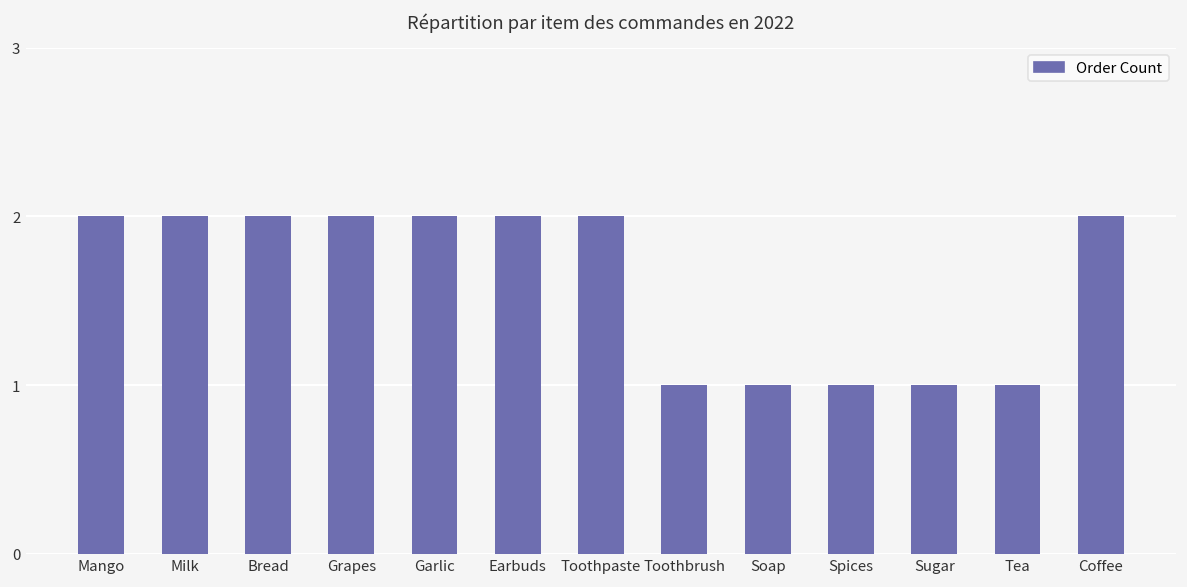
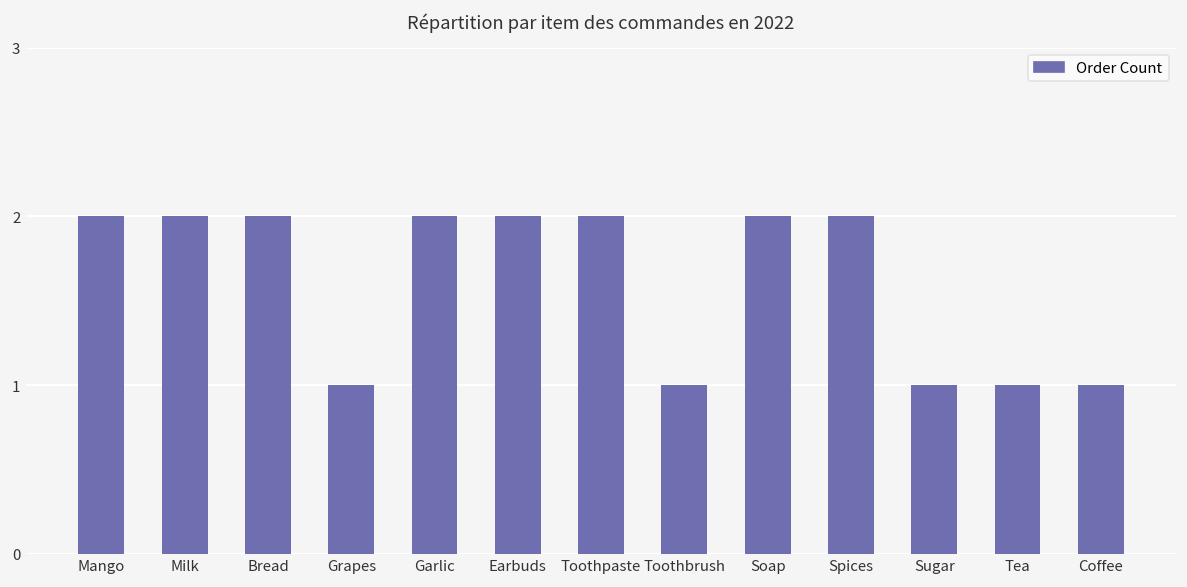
  {
    "Mango": 2,
    "Milk": 2,
    "Bread": 2,
-   "Grapes": 2,
+   "Grapes": 1,
    "Garlic": 2,
    "Earbuds": 2,
    "Toothpaste": 2,
    "Toothbrush": 1,
-   "Soap": 1,
-   "Spices": 1,
+   "Soap": 2,
+   "Spices": 2,
    "Sugar": 1,
    "Tea": 1,
-   "Coffee": 2
+   "Coffee": 1
  }
